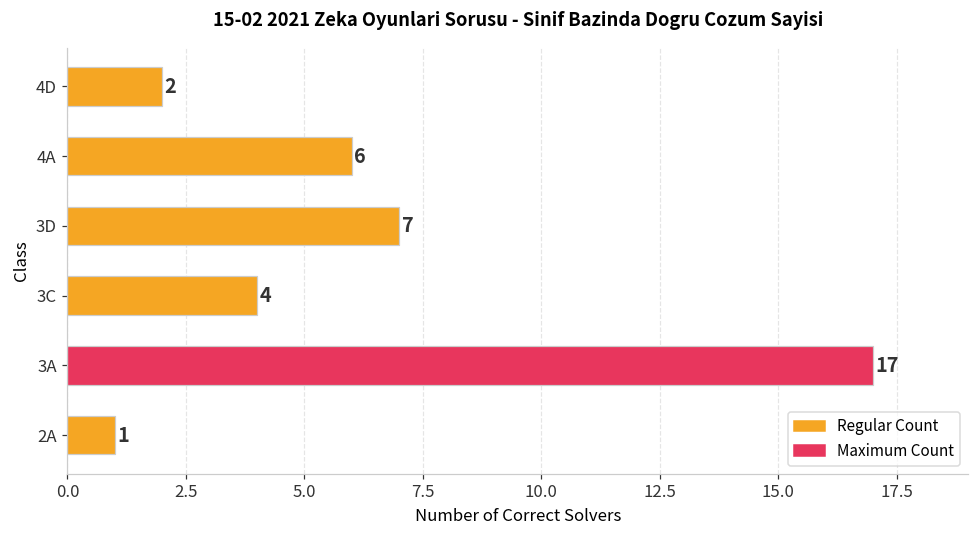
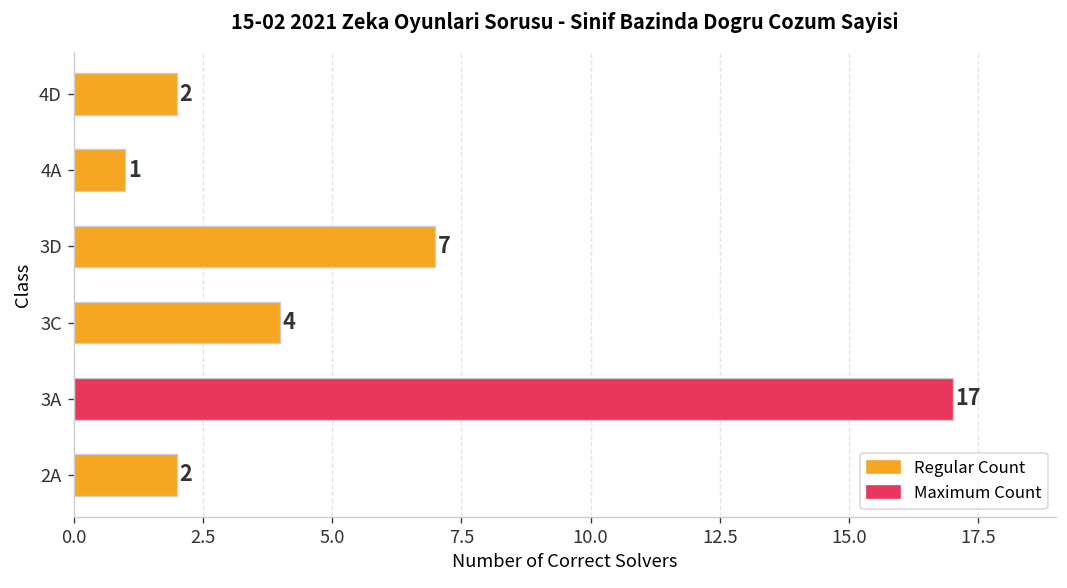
  {
    "4D": 2,
-   "4A": 6,
+   "4A": 1,
    "3D": 7,
    "3C": 4,
    "3A": 17,
-   "2A": 1
+   "2A": 2
  }
